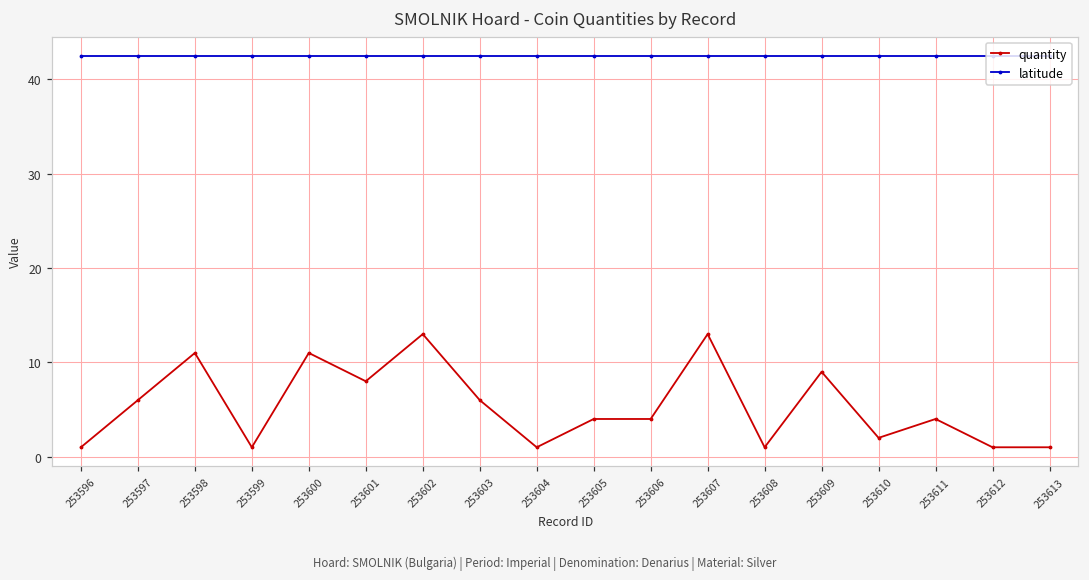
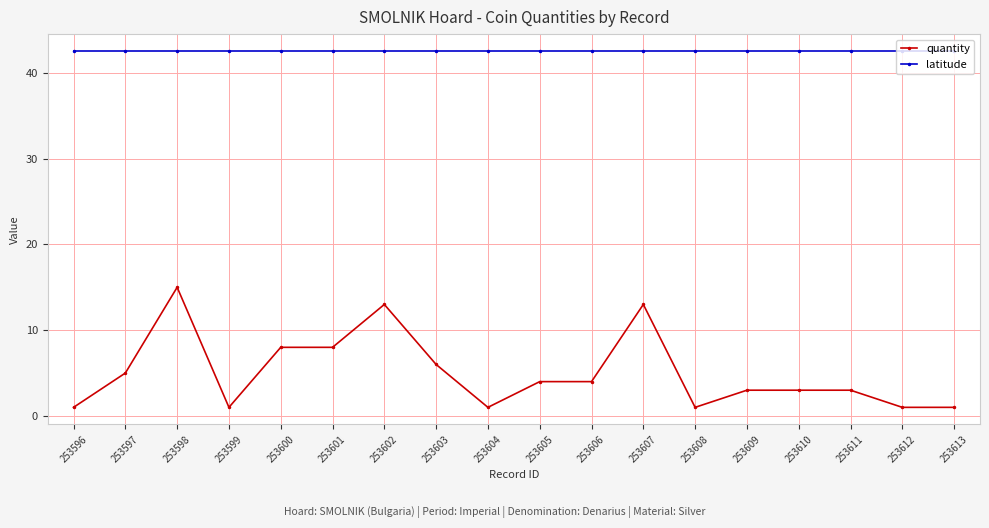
  {
    "quantity": {
      "253596": 1,
-     "253597": 6,
-     "253598": 11,
+     "253597": 5,
+     "253598": 15,
      "253599": 1,
-     "253600": 11,
+     "253600": 8,
      "253601": 8,
      "253602": 13,
      "253603": 6,
      "253604": 1,
      "253605": 4,
      "253606": 4,
      "253607": 13,
      "253608": 1,
-     "253609": 9,
-     "253610": 2,
-     "253611": 4,
+     "253609": 3,
+     "253610": 3,
+     "253611": 3,
      "253612": 1,
      "253613": 1
    },
    "latitude": {
      "253596": 43,
      "253597": 43,
      "253598": 43,
      "253599": 43,
      "253600": 43,
      "253601": 43,
      "253602": 43,
      "253603": 43,
      "253604": 43,
      "253605": 43,
      "253606": 43,
      "253607": 43,
      "253608": 43,
      "253609": 43,
      "253610": 43,
      "253611": 43
    }
  }
